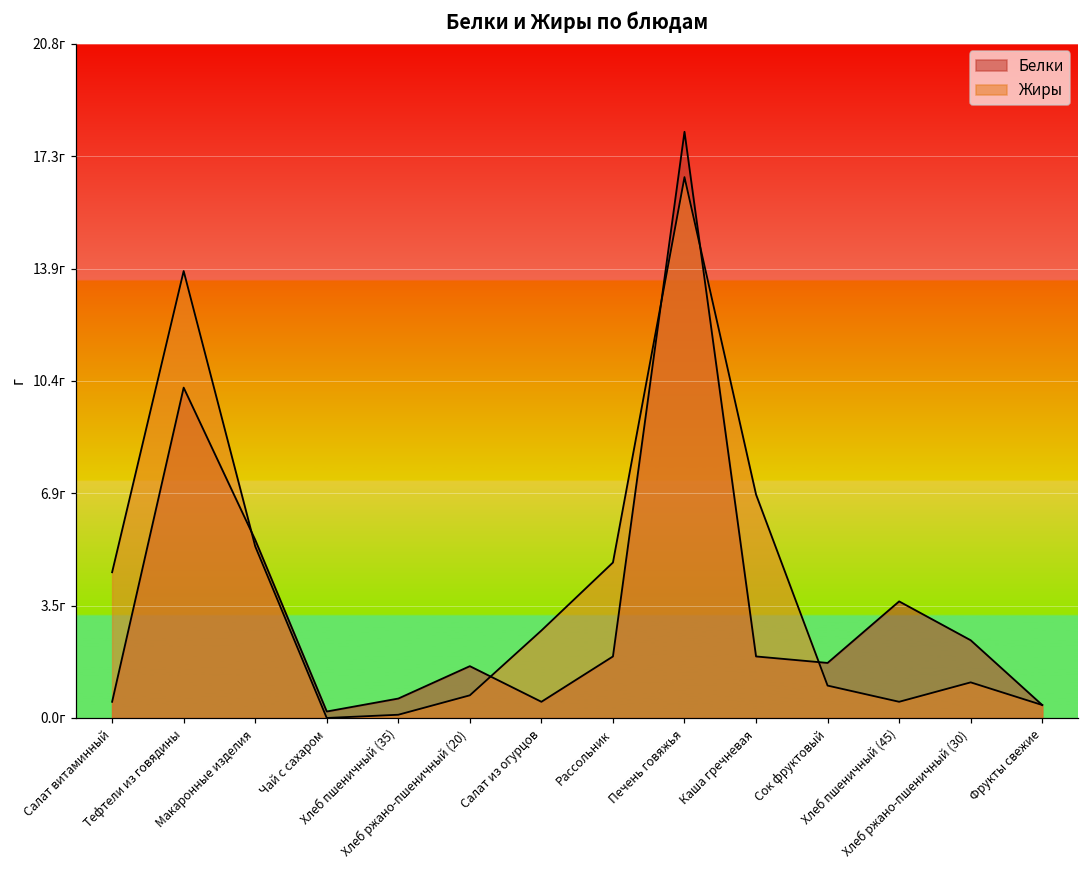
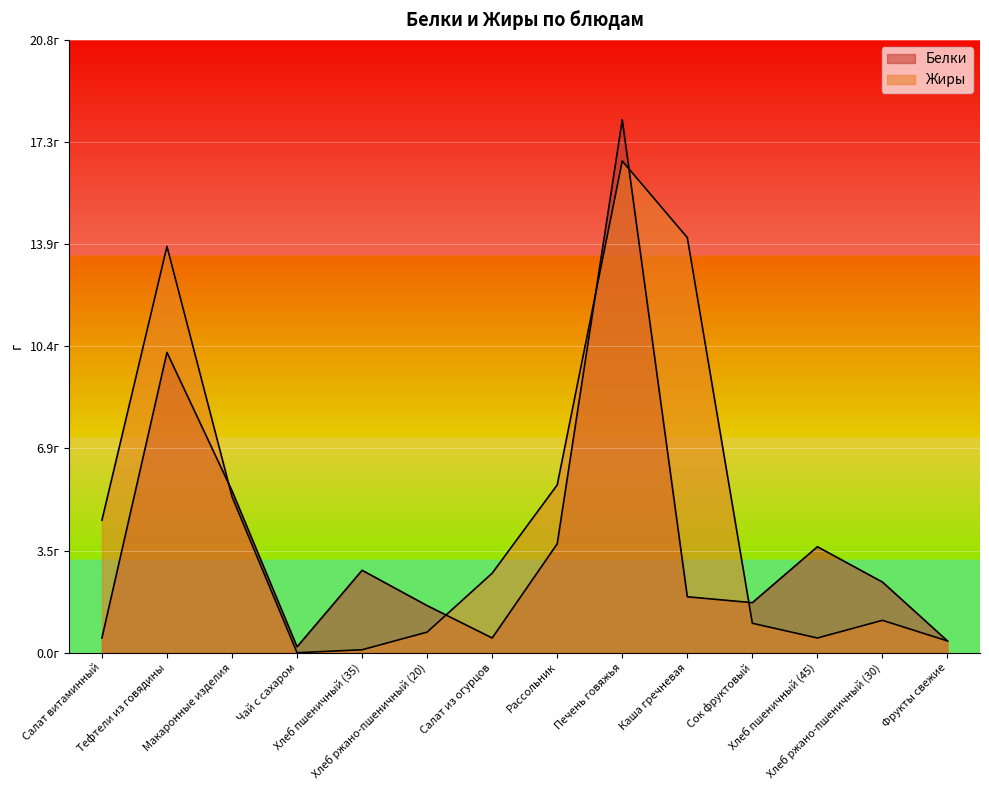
  {
    "Белки": {
      "Салат витаминный": "0.5г",
      "Тефтели из говядины": "10.2г",
      "Макаронные изделия": "5.5г",
      "Чай с сахаром": "0.2г",
-     "Хлеб пшеничный (35)": "0.6г",
+     "Хлеб пшеничный (35)": "2.8г",
      "Хлеб ржано-пшеничный (20)": "1.6г",
      "Салат из огурцов": "0.5г",
-     "Рассольник": "1.9г",
+     "Рассольник": "3.7г",
      "Печень говяжья": "18.1г",
      "Каша гречневая": "1.9г",
      "Сок фруктовый": "1.7г",
      "Хлеб пшеничный (45)": "3.6г",
      "Хлеб ржано-пшеничный (30)": "2.4г"
    },
    "Жиры": {
      "Салат витаминный": "4.5г",
      "Тефтели из говядины": "13.8г",
      "Макаронные изделия": "5.3г",
      "Чай с сахаром": "0.0г",
      "Хлеб пшеничный (35)": "0.1г",
      "Хлеб ржано-пшеничный (20)": "0.7г",
      "Салат из огурцов": "2.7г",
-     "Рассольник": "4.8г",
+     "Рассольник": "5.7г",
      "Печень говяжья": "16.7г",
-     "Каша гречневая": "6.9г",
+     "Каша гречневая": "14.1г",
      "Сок фруктовый": "1.0г",
      "Хлеб пшеничный (45)": "0.5г",
      "Хлеб ржано-пшеничный (30)": "1.1г"
    }
  }
